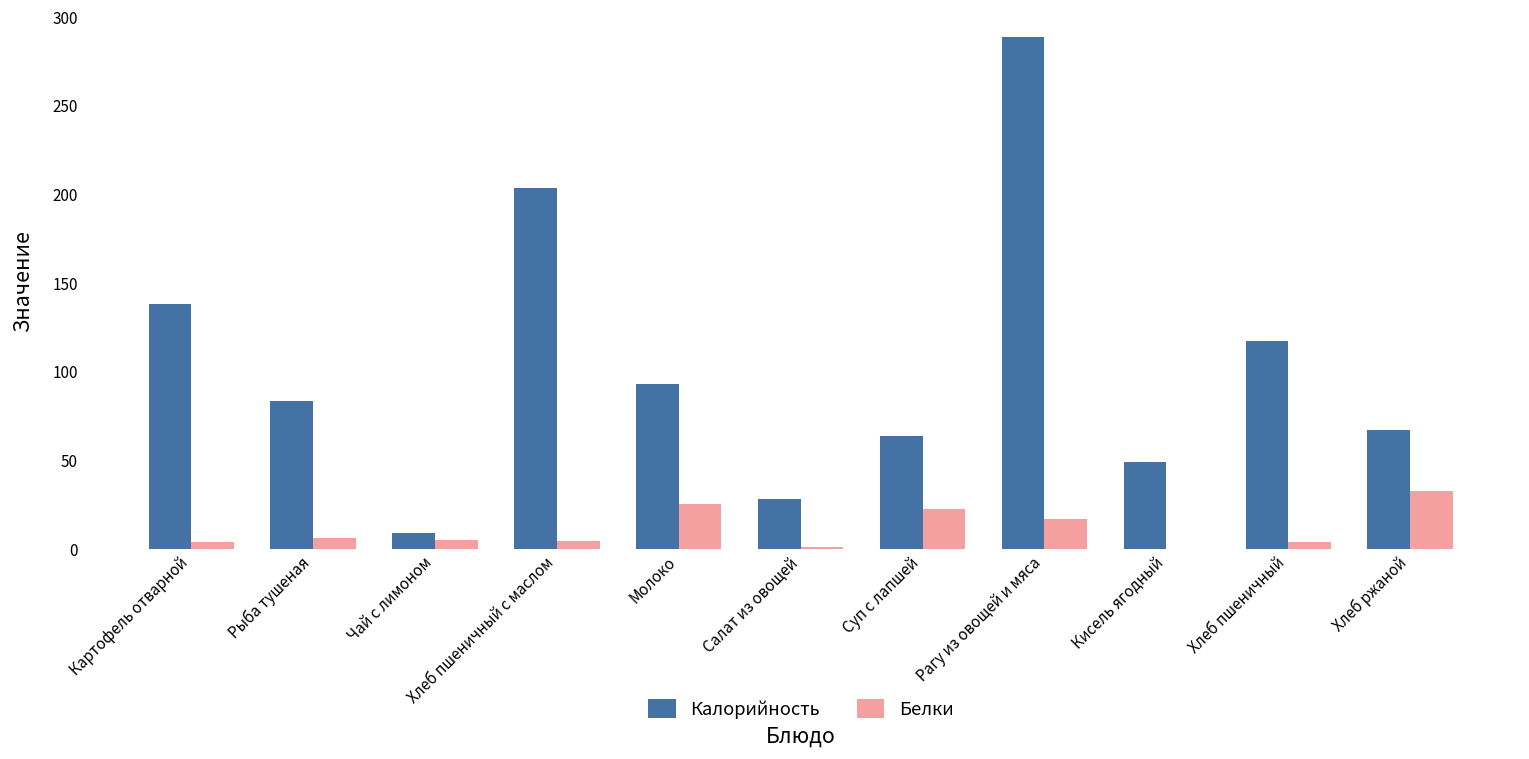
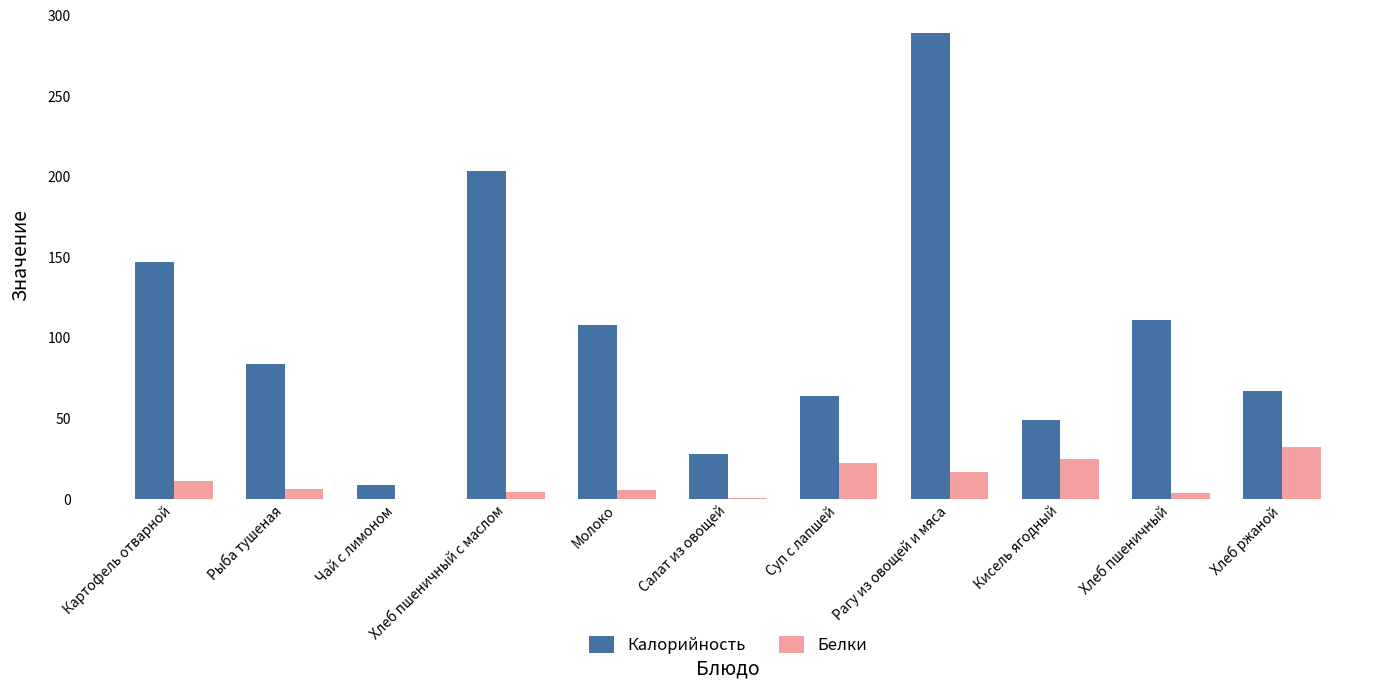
  {
    "Калорийность": {
-     "Картофель отварной": 138,
+     "Картофель отварной": 147,
      "Рыба тушеная": 84,
      "Чай с лимоном": 9,
      "Хлеб пшеничный с маслом": 204,
-     "Молоко": 93,
+     "Молоко": 108,
      "Салат из овощей": 28,
      "Суп с лапшей": 64,
      "Рагу из овощей и мяса": 289,
      "Кисель ягодный": 49,
-     "Хлеб пшеничный": 118,
+     "Хлеб пшеничный": 111,
      "Хлеб ржаной": 67
    },
    "Белки": {
-     "Картофель отварной": 4,
+     "Картофель отварной": 11,
      "Рыба тушеная": 6,
-     "Чай с лимоном": 5,
+     "Чай с лимоном": 0,
      "Хлеб пшеничный с маслом": 5,
-     "Молоко": 25,
+     "Молоко": 6,
      "Суп с лапшей": 23,
      "Рагу из овощей и мяса": 17,
-     "Кисель ягодный": 0,
+     "Кисель ягодный": 25,
      "Хлеб пшеничный": 4,
      "Хлеб ржаной": 33
    }
  }
